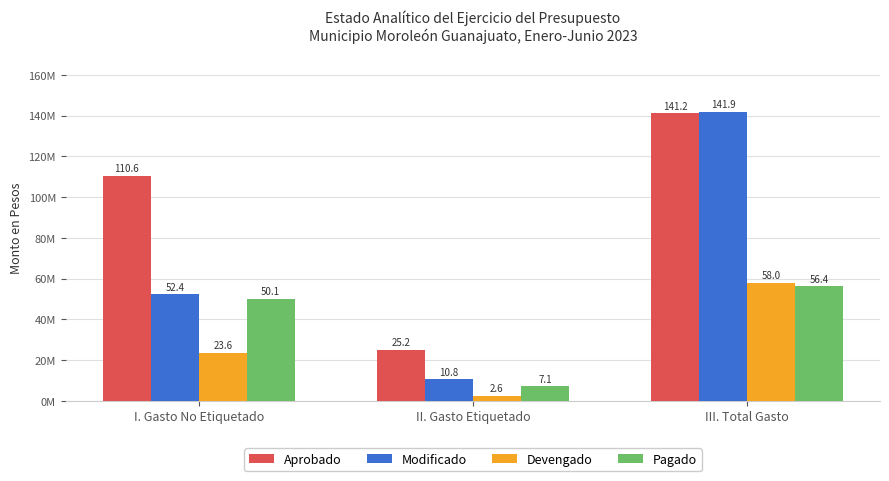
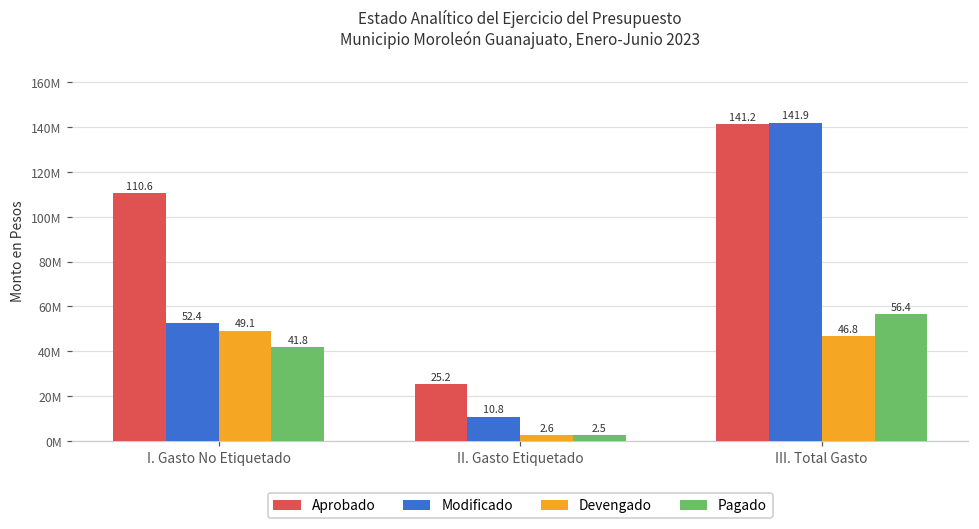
  {
    "Devengado": {
-     "I. Gasto No Etiquetado": 23.6,
-     "III. Total Gasto": 58.0
+     "I. Gasto No Etiquetado": 49.1,
+     "III. Total Gasto": 46.8
    },
    "Pagado": {
-     "I. Gasto No Etiquetado": 50.1,
-     "II. Gasto Etiquetado": 7.1
+     "I. Gasto No Etiquetado": 41.8,
+     "II. Gasto Etiquetado": 2.5
    }
  }
